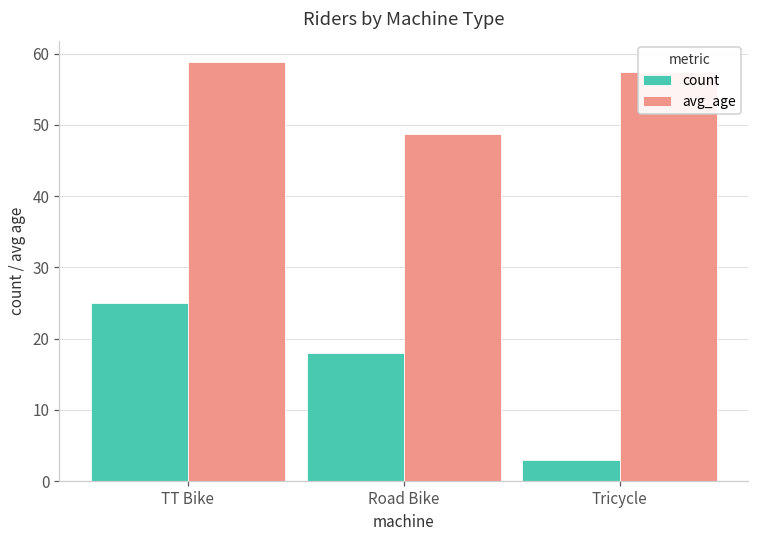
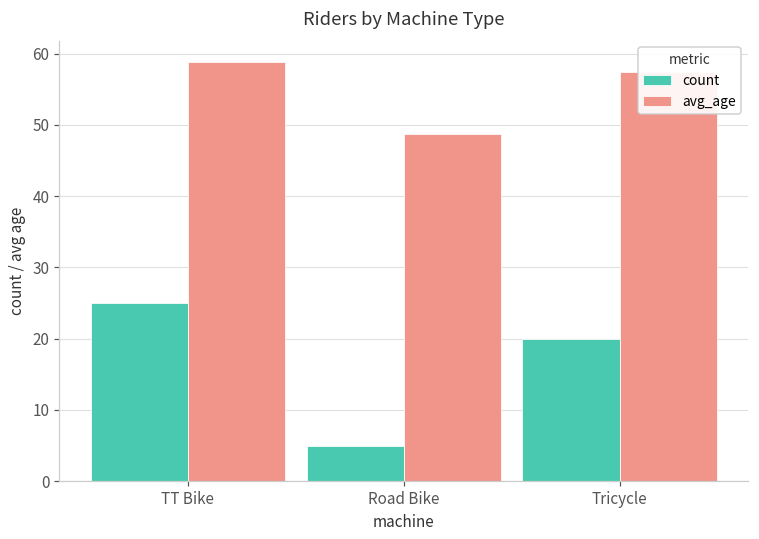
  {
    "count": {
      "TT Bike": 25,
-     "Road Bike": 18,
-     "Tricycle": 3
+     "Road Bike": 5,
+     "Tricycle": 20
    },
    "avg_age": {
      "TT Bike": 59,
      "Road Bike": 49
    }
  }
